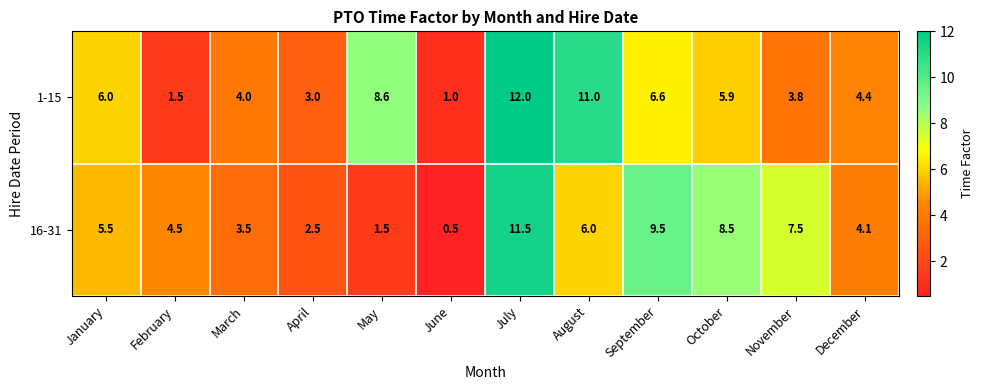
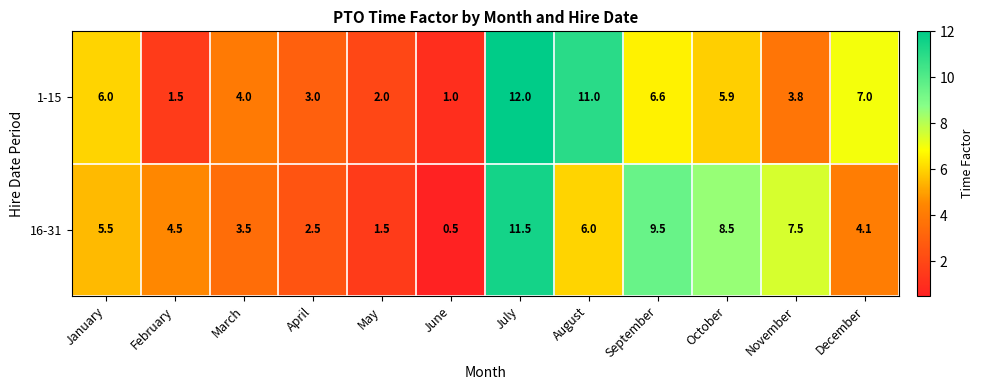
  {
    "1-15": {
      "January": 6.0,
      "February": 1.5,
      "March": 4.0,
      "April": 3.0,
-     "May": 8.6,
+     "May": 2.0,
      "June": 1.0,
      "July": 12.0,
      "August": 11.0,
      "September": 6.6,
      "October": 5.9,
      "November": 3.8,
-     "December": 4.4
+     "December": 7.0
    },
    "16-31": {
      "January": 5.5,
      "February": 4.5,
      "March": 3.5,
      "April": 2.5,
      "May": 1.5,
      "June": 0.5,
      "July": 11.5,
      "August": 6.0,
      "September": 9.5,
      "October": 8.5,
      "November": 7.5,
      "December": 4.1
    }
  }
